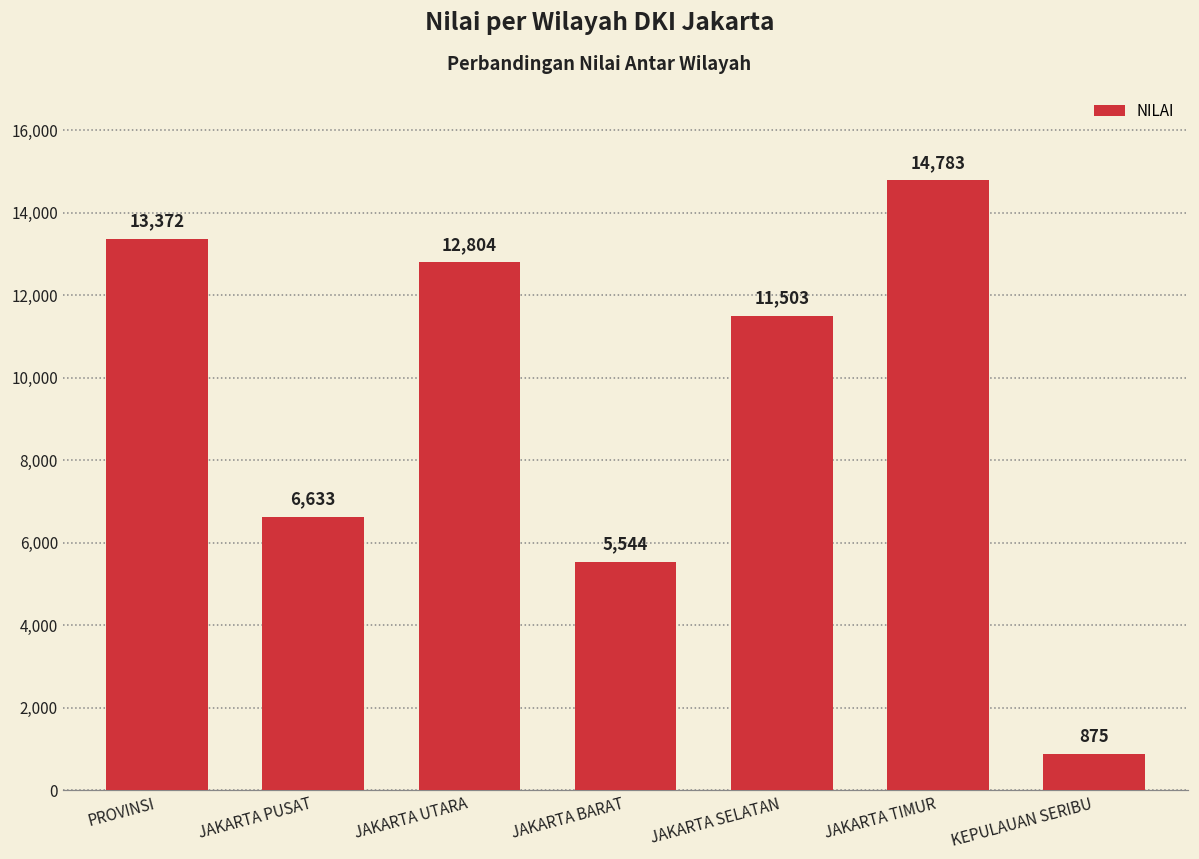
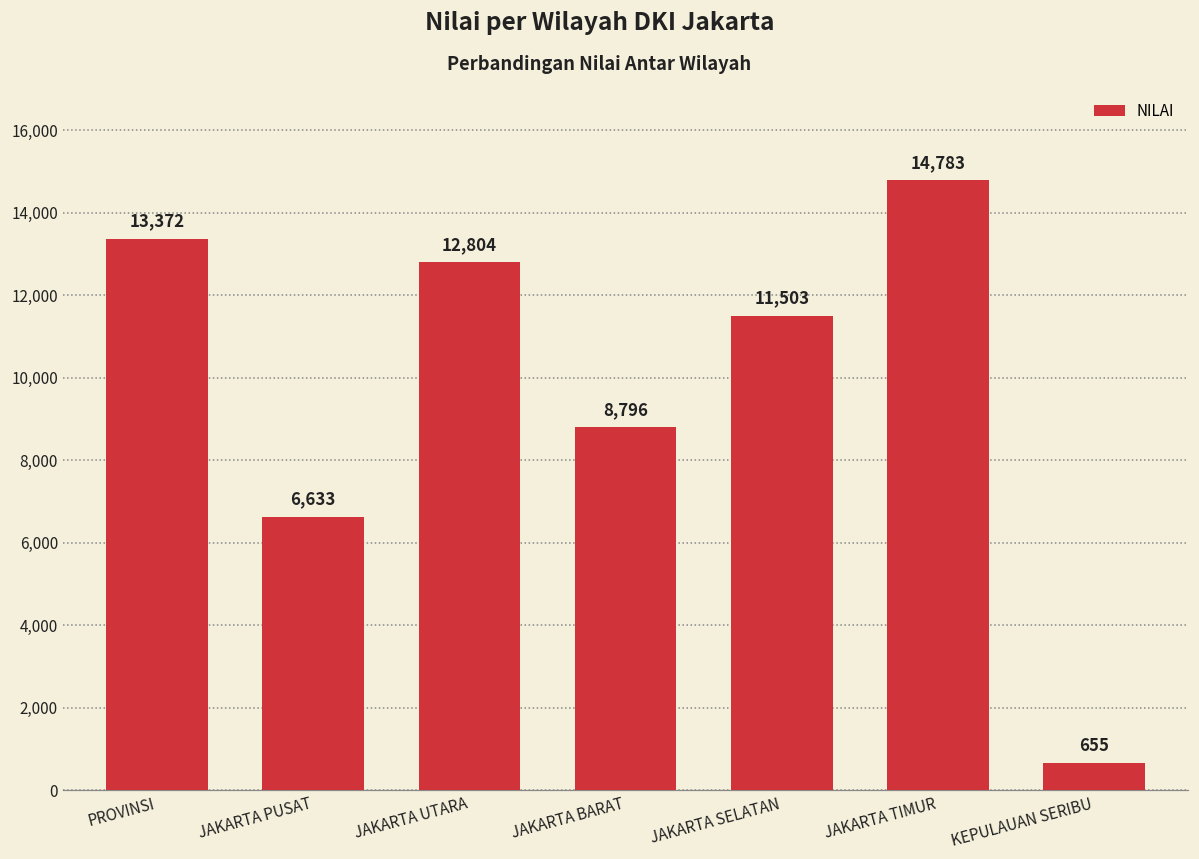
  {
    "PROVINSI": "13,372",
    "JAKARTA PUSAT": "6,633",
    "JAKARTA UTARA": "12,804",
-   "JAKARTA BARAT": "5,544",
+   "JAKARTA BARAT": "8,796",
    "JAKARTA SELATAN": "11,503",
    "JAKARTA TIMUR": "14,783",
-   "KEPULAUAN SERIBU": "875"
+   "KEPULAUAN SERIBU": "655"
  }
